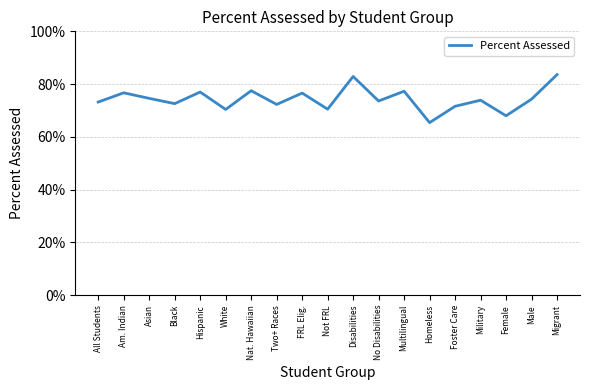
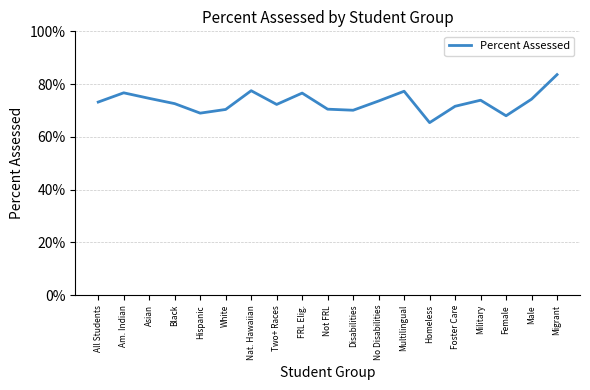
  {
    "All Students": "73%",
    "Am. Indian": "77%",
    "Asian": "75%",
    "Black": "73%",
-   "Hispanic": "77%",
+   "Hispanic": "69%",
    "White": "70%",
    "Nat. Hawaiian": "78%",
    "Two+ Races": "72%",
    "FRL Elig.": "77%",
    "Not FRL": "71%",
-   "Disabilities": "83%",
+   "Disabilities": "70%",
    "No Disabilities": "74%",
    "Multilingual": "77%",
    "Homeless": "65%",
    "Foster Care": "72%",
    "Military": "74%",
    "Female": "68%",
    "Male": "74%",
    "Migrant": "84%"
  }
